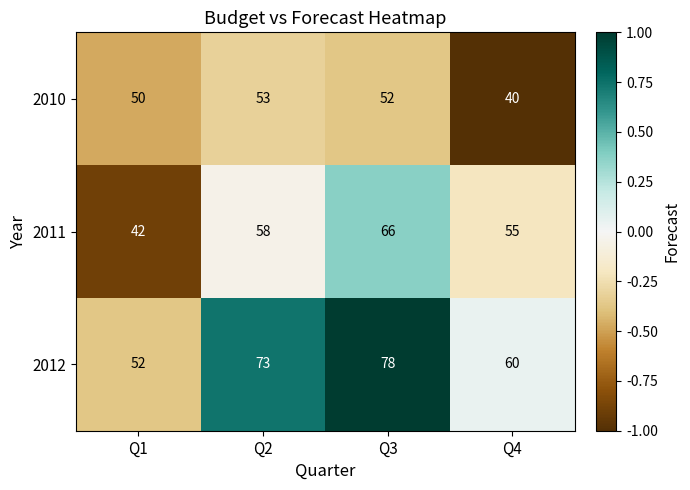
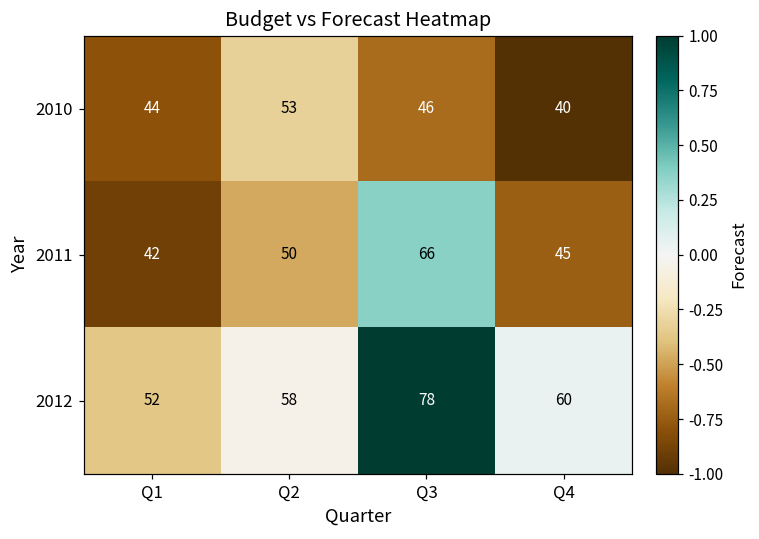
  {
    "2010": {
-     "Q1": 50,
+     "Q1": 44,
      "Q2": 53,
-     "Q3": 52,
+     "Q3": 46,
      "Q4": 40
    },
    "2011": {
      "Q1": 42,
-     "Q2": 58,
+     "Q2": 50,
      "Q3": 66,
-     "Q4": 55
+     "Q4": 45
    },
    "2012": {
      "Q1": 52,
-     "Q2": 73,
+     "Q2": 58,
      "Q3": 78,
      "Q4": 60
    }
  }
